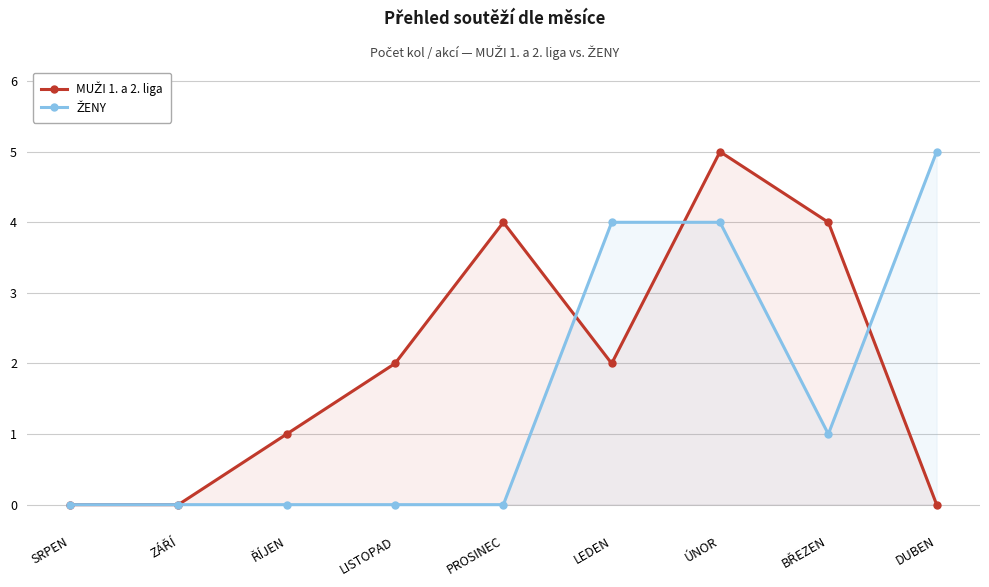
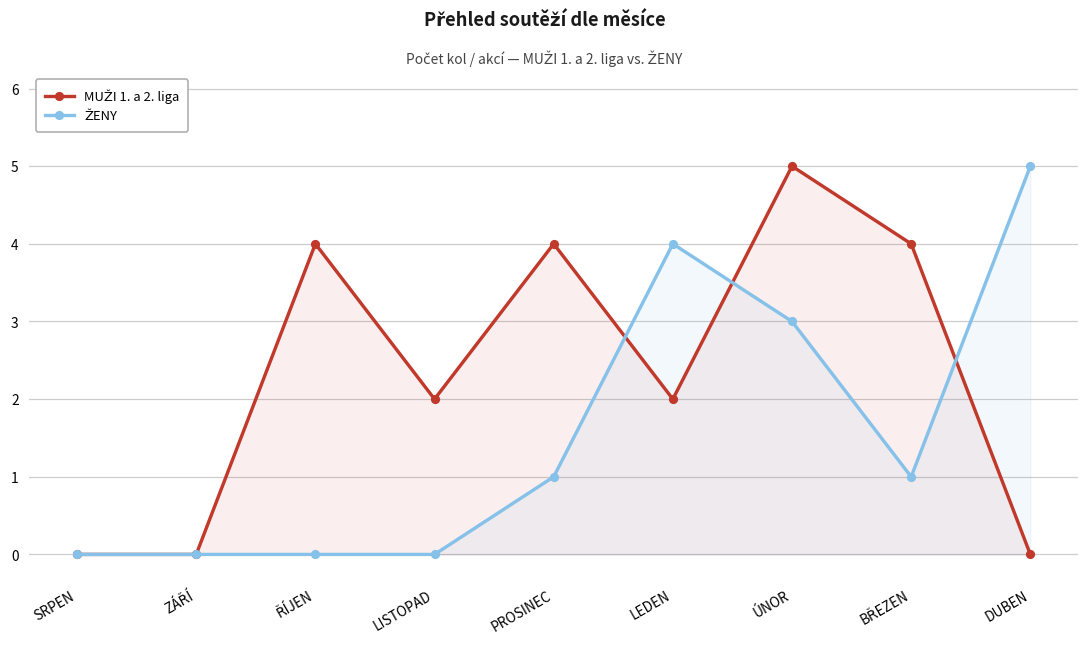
  {
    "MUŽI 1. a 2. liga": {
-     "ŘÍJEN": 1,
+     "ŘÍJEN": 4,
      "LISTOPAD": 2,
      "PROSINEC": 4,
      "LEDEN": 2,
      "ÚNOR": 5,
      "BŘEZEN": 4,
      "DUBEN": 0
    },
    "ŽENY": {
      "ŘÍJEN": 0,
      "LISTOPAD": 0,
-     "PROSINEC": 0,
+     "PROSINEC": 1,
      "LEDEN": 4,
-     "ÚNOR": 4,
+     "ÚNOR": 3,
      "BŘEZEN": 1,
      "DUBEN": 5
    }
  }
